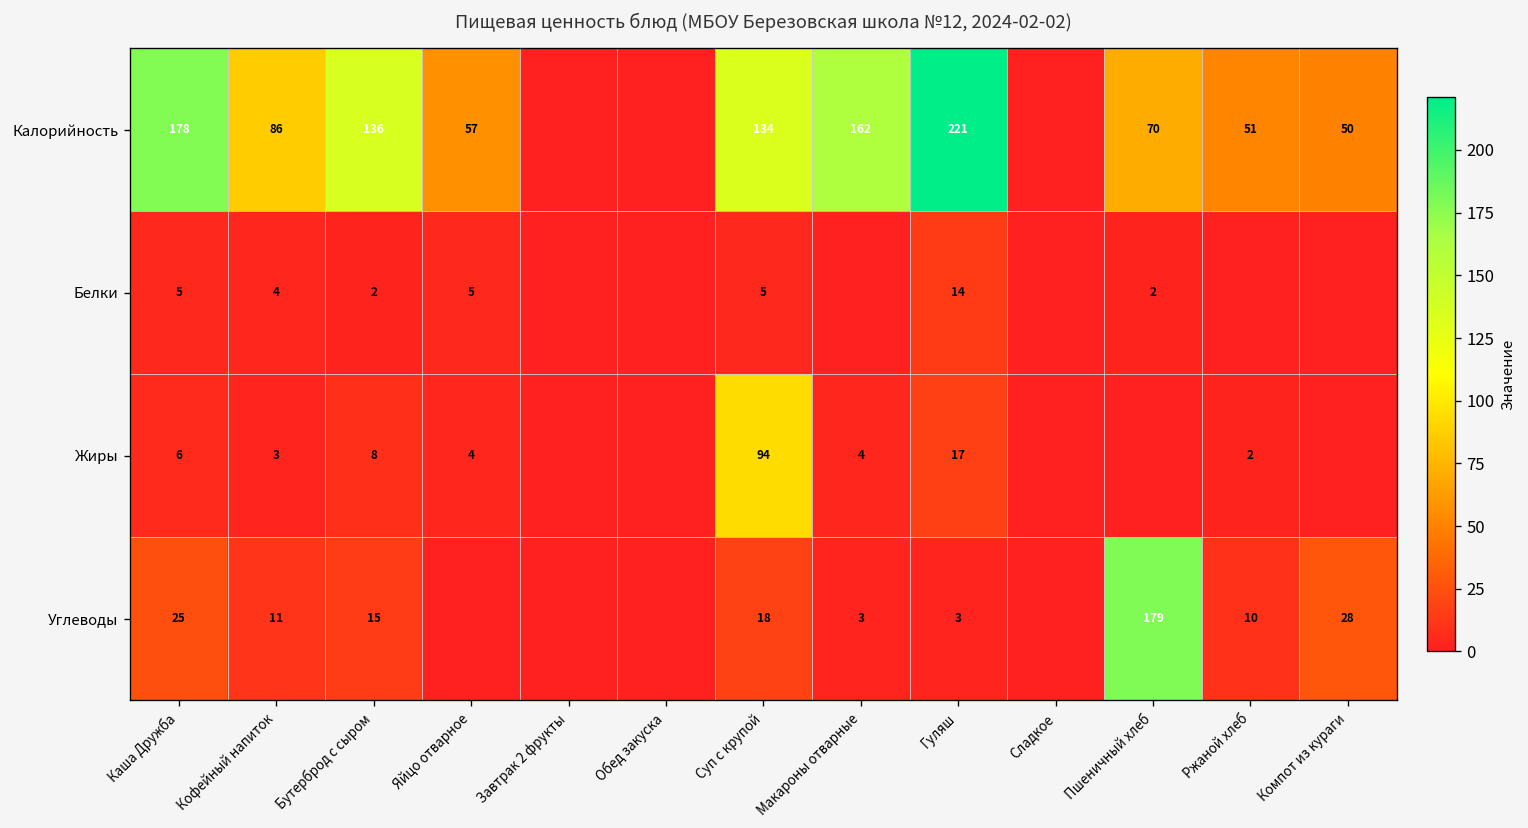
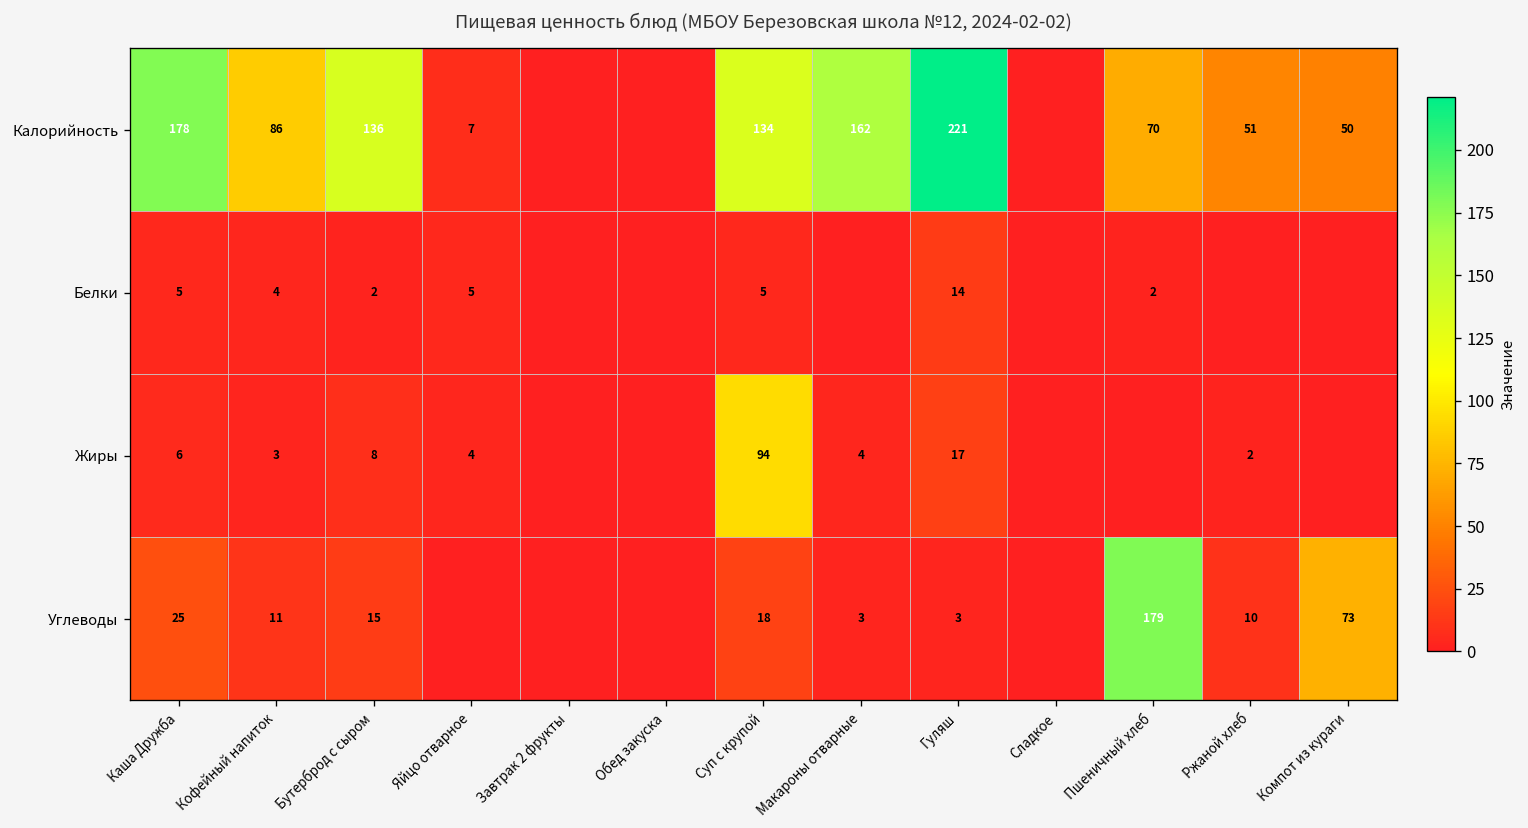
  {
    "Калорийность": {
      "Каша Дружба": 178,
      "Кофейный напиток": 86,
      "Бутерброд с сыром": 136,
-     "Яйцо отварное": 57,
+     "Яйцо отварное": 7,
      "Суп с крупой": 134,
      "Макароны отварные": 162,
      "Гуляш": 221,
      "Пшеничный хлеб": 70,
      "Ржаной хлеб": 51,
      "Компот из кураги": 50
    },
    "Белки": {
      "Каша Дружба": 5,
      "Кофейный напиток": 4,
      "Бутерброд с сыром": 2,
      "Яйцо отварное": 5,
      "Суп с крупой": 5,
      "Гуляш": 14,
      "Пшеничный хлеб": 2
    },
    "Жиры": {
      "Каша Дружба": 6,
      "Кофейный напиток": 3,
      "Бутерброд с сыром": 8,
      "Яйцо отварное": 4,
      "Суп с крупой": 94,
      "Макароны отварные": 4,
      "Гуляш": 17,
      "Ржаной хлеб": 2
    },
    "Углеводы": {
      "Каша Дружба": 25,
      "Кофейный напиток": 11,
      "Бутерброд с сыром": 15,
      "Суп с крупой": 18,
      "Макароны отварные": 3,
      "Гуляш": 3,
      "Пшеничный хлеб": 179,
      "Ржаной хлеб": 10,
-     "Компот из кураги": 28
+     "Компот из кураги": 73
    }
  }
